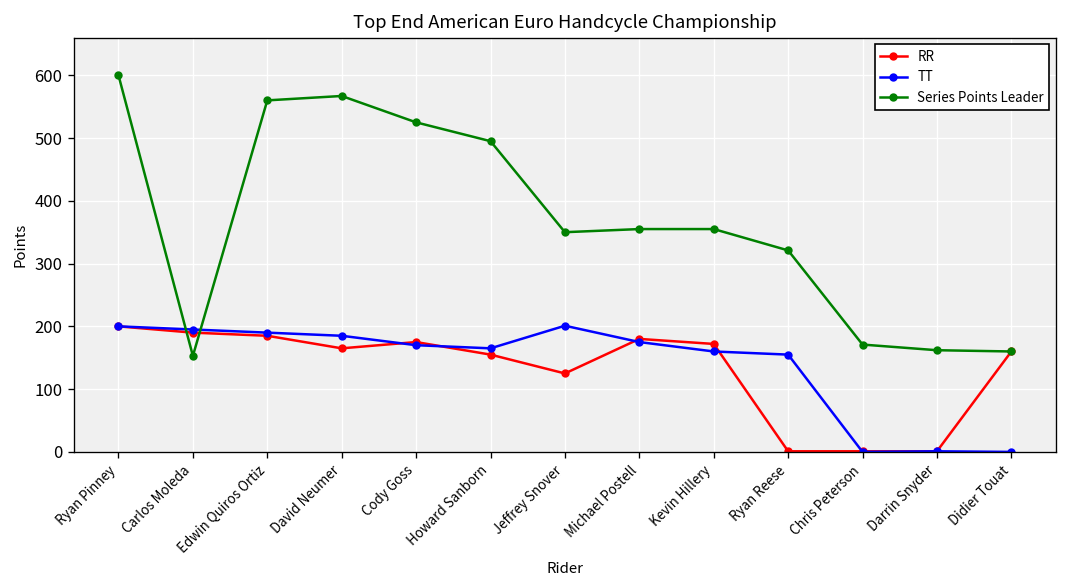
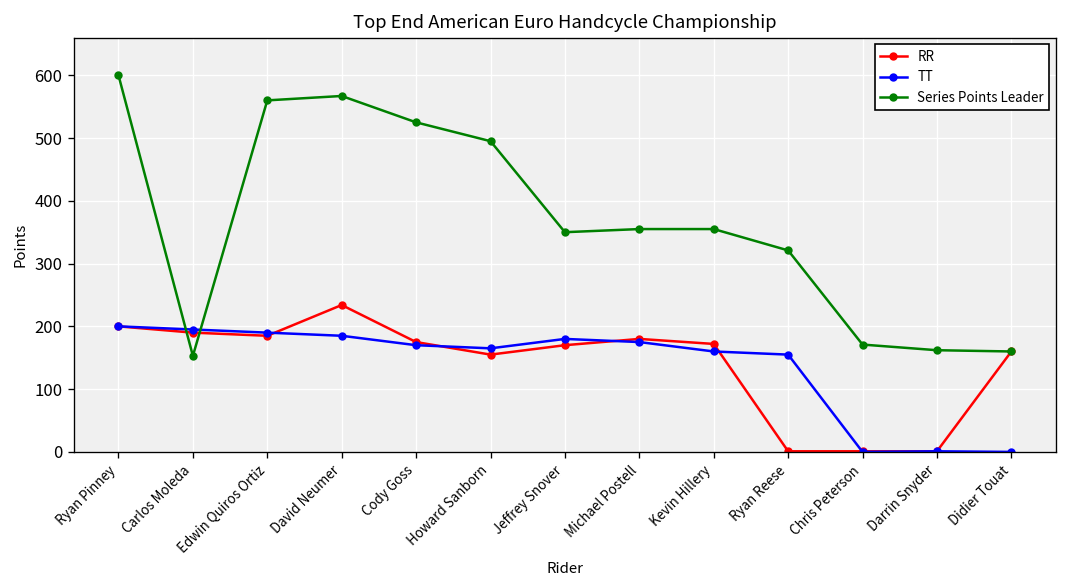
  {
    "RR": {
      "Carlos Moleda": 190,
      "Edwin Quiros Ortiz": 190,
-     "David Neumer": 170,
+     "David Neumer": 230,
      "Cody Goss": 180,
      "Howard Sanborn": 160,
-     "Jeffrey Snover": 130,
+     "Jeffrey Snover": 170,
      "Michael Postell": 180,
      "Kevin Hillery": 170,
      "Ryan Reese": 0
    },
    "TT": {
      "Carlos Moleda": 200,
      "Edwin Quiros Ortiz": 190,
      "David Neumer": 190,
      "Cody Goss": 170,
      "Howard Sanborn": 170,
-     "Jeffrey Snover": 200,
+     "Jeffrey Snover": 180,
      "Michael Postell": 180,
      "Kevin Hillery": 160,
      "Ryan Reese": 160,
      "Didier Touat": 0
    },
    "Series Points Leader": {
      "Ryan Pinney": 600,
      "Carlos Moleda": 150,
      "Edwin Quiros Ortiz": 560,
      "David Neumer": 570,
      "Cody Goss": 530,
      "Howard Sanborn": 500,
      "Jeffrey Snover": 350,
      "Michael Postell": 360,
      "Kevin Hillery": 360,
      "Ryan Reese": 320,
      "Chris Peterson": 170,
      "Darrin Snyder": 160
    }
  }
